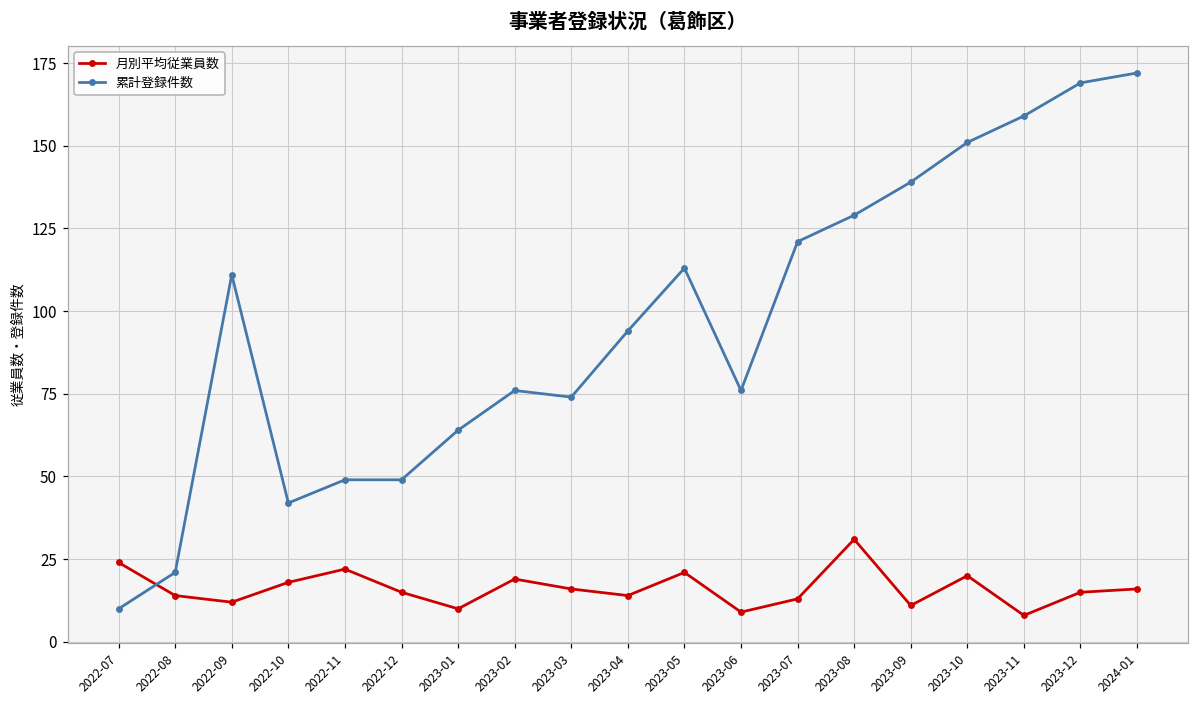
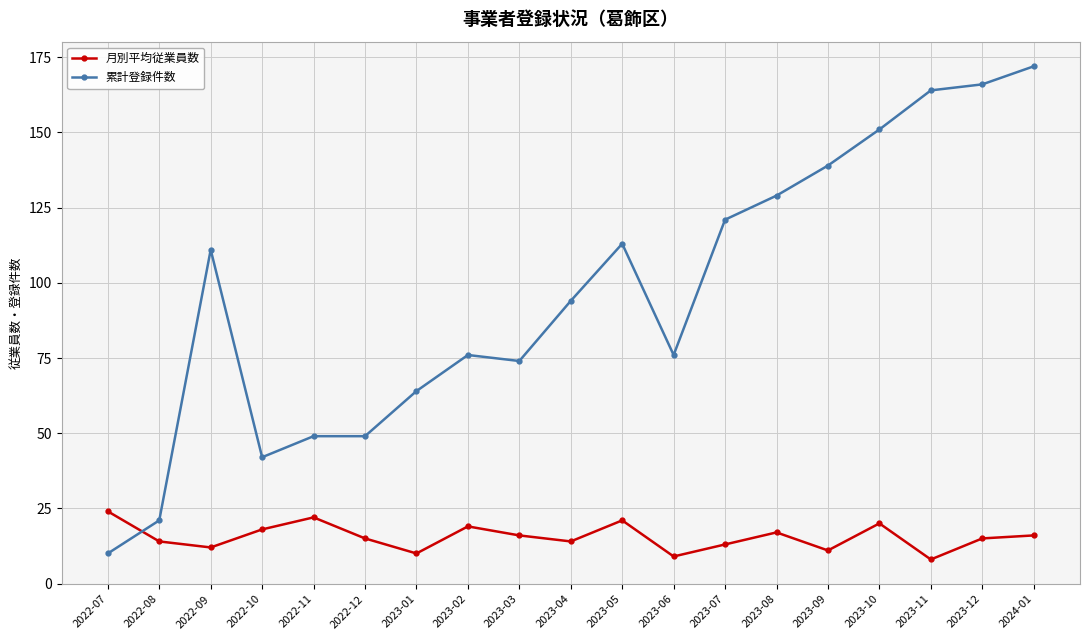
  {
    "月別平均従業員数": {
      "2022-07": 24,
      "2022-08": 14,
      "2022-09": 12,
      "2022-10": 18,
      "2022-11": 22,
      "2022-12": 15,
      "2023-01": 10,
      "2023-02": 19,
      "2023-03": 16,
      "2023-04": 14,
      "2023-05": 21,
      "2023-06": 9,
      "2023-07": 13,
-     "2023-08": 31,
+     "2023-08": 17,
      "2023-09": 11,
      "2023-10": 20,
      "2023-11": 8,
      "2023-12": 15,
      "2024-01": 16
    },
    "累計登録件数": {
      "2022-07": 10,
      "2022-08": 21,
      "2022-09": 111,
      "2022-10": 42,
      "2022-11": 49,
      "2022-12": 49,
      "2023-01": 64,
      "2023-02": 76,
      "2023-03": 74,
      "2023-04": 94,
      "2023-05": 113,
      "2023-06": 76,
      "2023-07": 121,
      "2023-08": 129,
      "2023-09": 139,
      "2023-10": 151,
-     "2023-11": 159,
-     "2023-12": 169,
+     "2023-11": 164,
+     "2023-12": 166,
      "2024-01": 172
    }
  }
